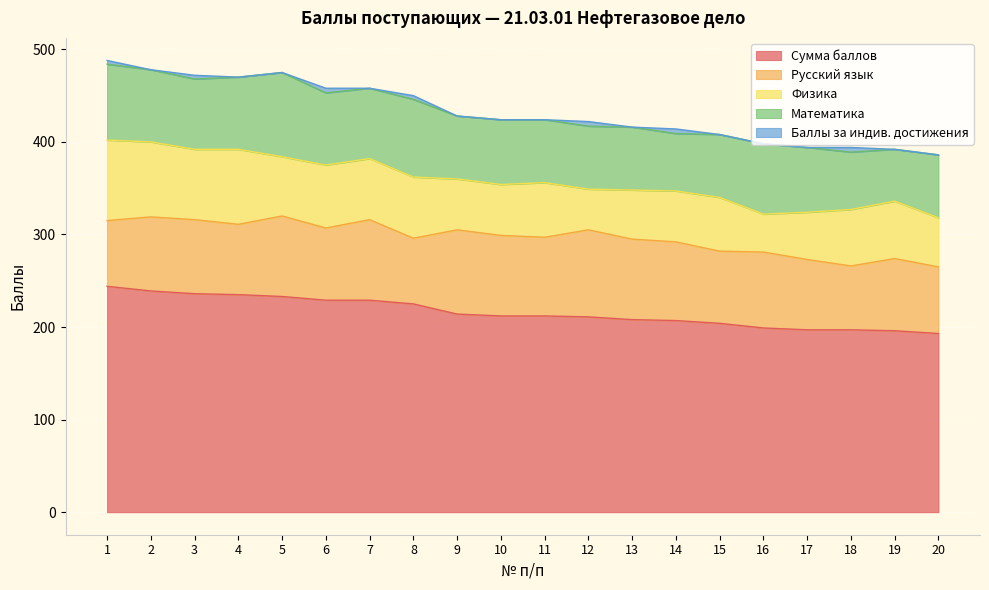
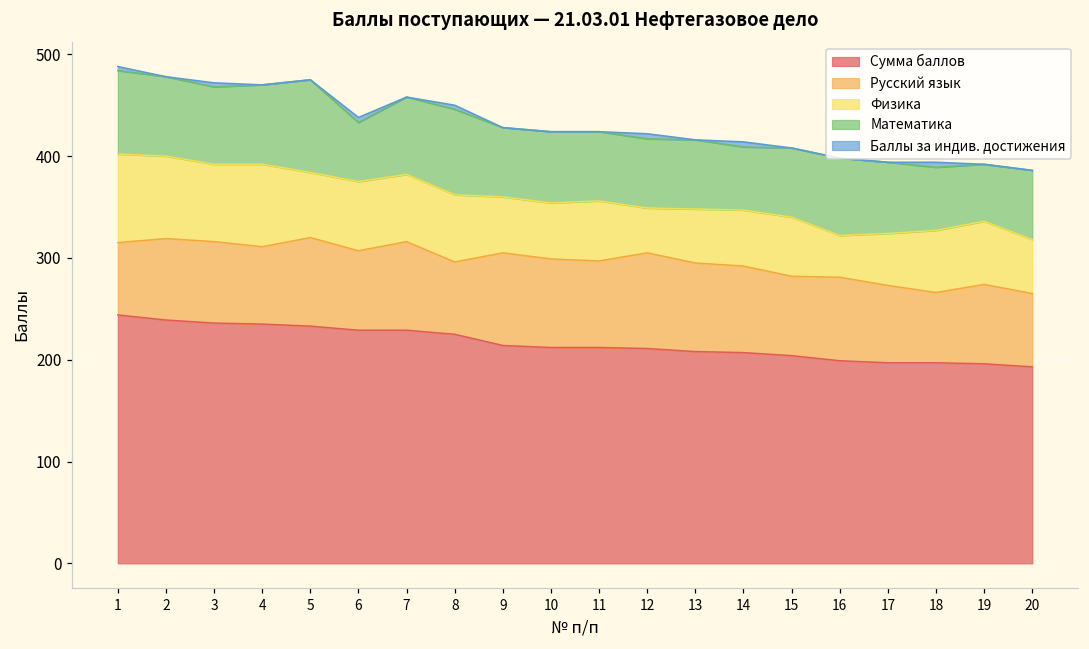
  {
    "Сумма баллов": {
      "1": 240,
      "2": 240,
      "3": 240,
      "4": 240,
      "5": 230,
      "6": 230,
      "7": 230,
      "8": 230,
      "9": 210,
      "10": 210,
      "11": 210,
      "12": 210,
      "13": 210,
      "14": 210,
      "15": 200,
      "16": 200,
      "17": 200,
      "18": 200,
      "19": 200,
      "20": 190
    },
    "Математика": {
      "1": 80,
      "3": 80,
-     "6": 80,
+     "6": 60,
      "8": 80,
      "12": 70,
      "14": 60,
      "18": 60
    },
    "Баллы за индив. достижения": {
      "1": 0,
      "3": 0,
      "6": 10,
      "8": 0,
      "12": 10,
      "14": 10,
      "18": 10
    }
  }
